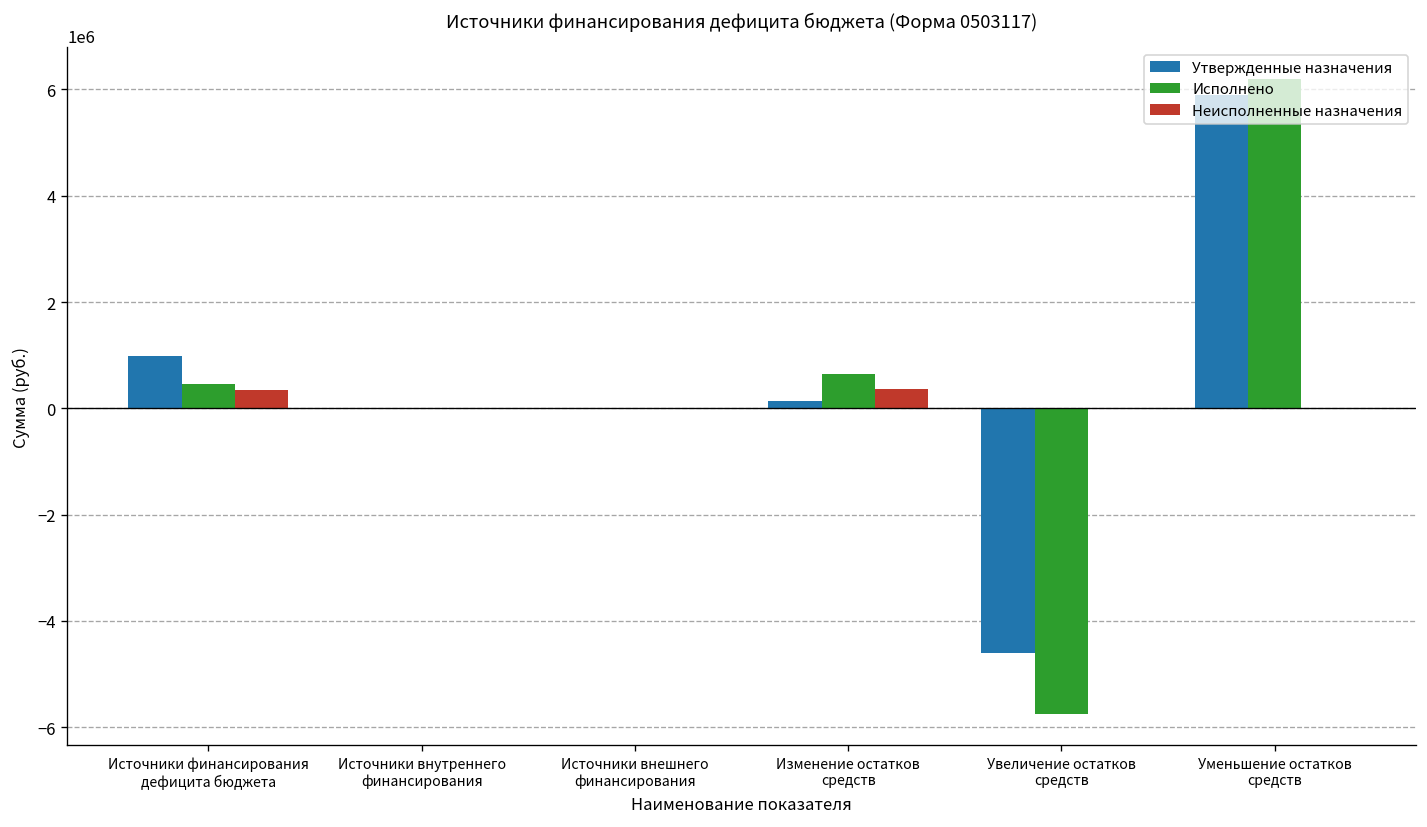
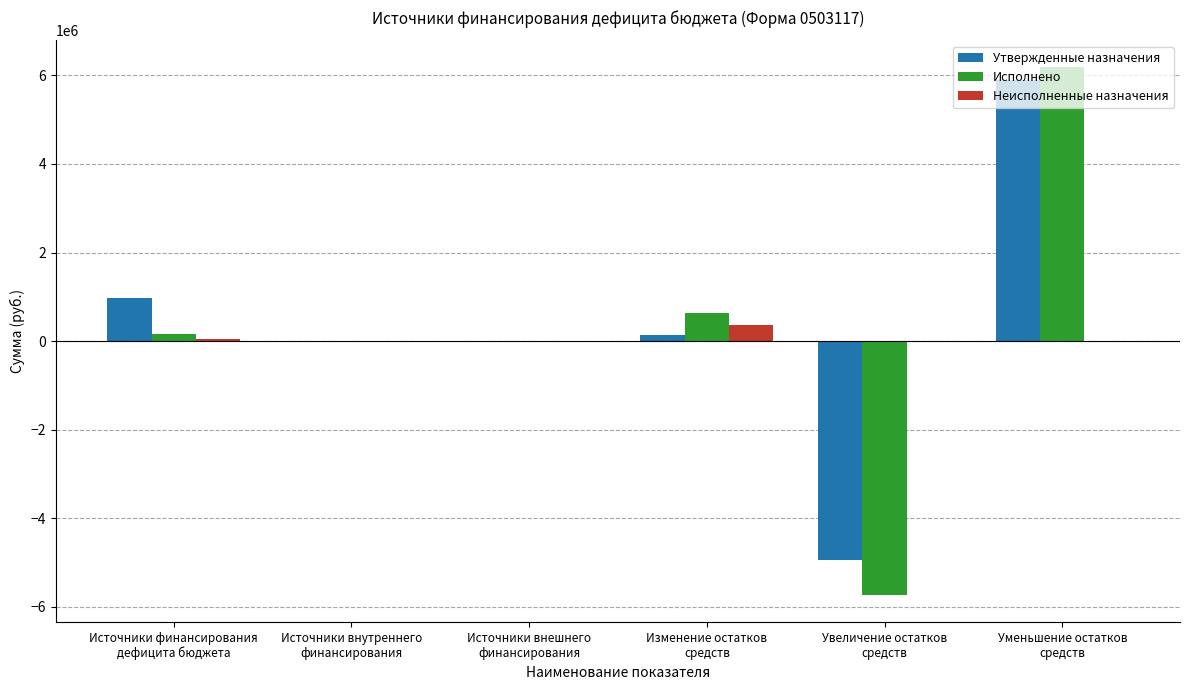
  {
    "Утвержденные назначения": {
      "Источники финансирования дефицита бюджета": 1000000,
      "Источники внутреннего финансирования": 0,
      "Источники внешнего финансирования": 0,
      "Изменение остатков средств": 100000,
-     "Увеличение остатков средств": -4600000
+     "Увеличение остатков средств": -4900000
    },
    "Исполнено": {
-     "Источники финансирования дефицита бюджета": 400000,
+     "Источники финансирования дефицита бюджета": 200000,
      "Источники внутреннего финансирования": 0,
      "Источники внешнего финансирования": 0,
      "Изменение остатков средств": 600000,
      "Увеличение остатков средств": -5700000
    },
    "Неисполненные назначения": {
-     "Источники финансирования дефицита бюджета": 400000,
+     "Источники финансирования дефицита бюджета": 100000,
      "Источники внутреннего финансирования": 0,
      "Источники внешнего финансирования": 0,
      "Изменение остатков средств": 400000,
      "Увеличение остатков средств": 0,
      "Уменьшение остатков средств": 0
    }
  }
